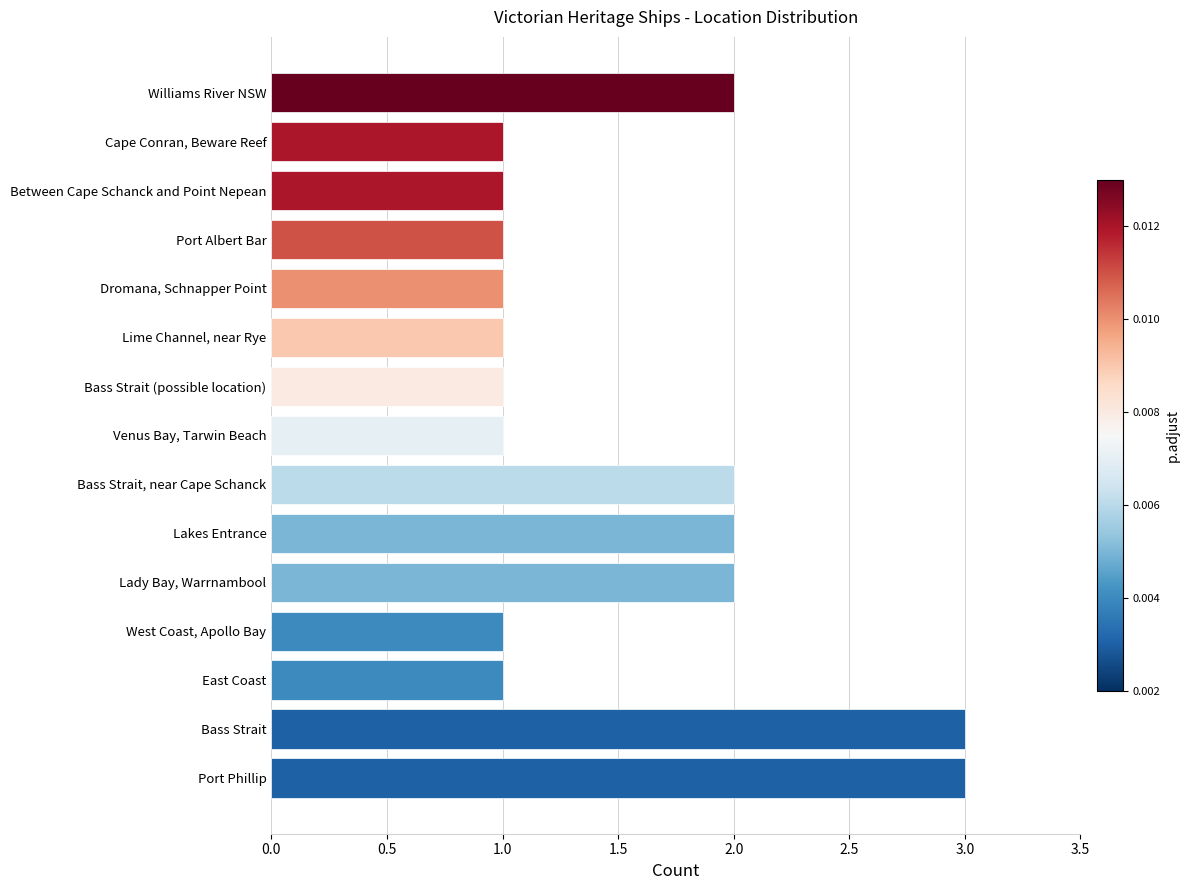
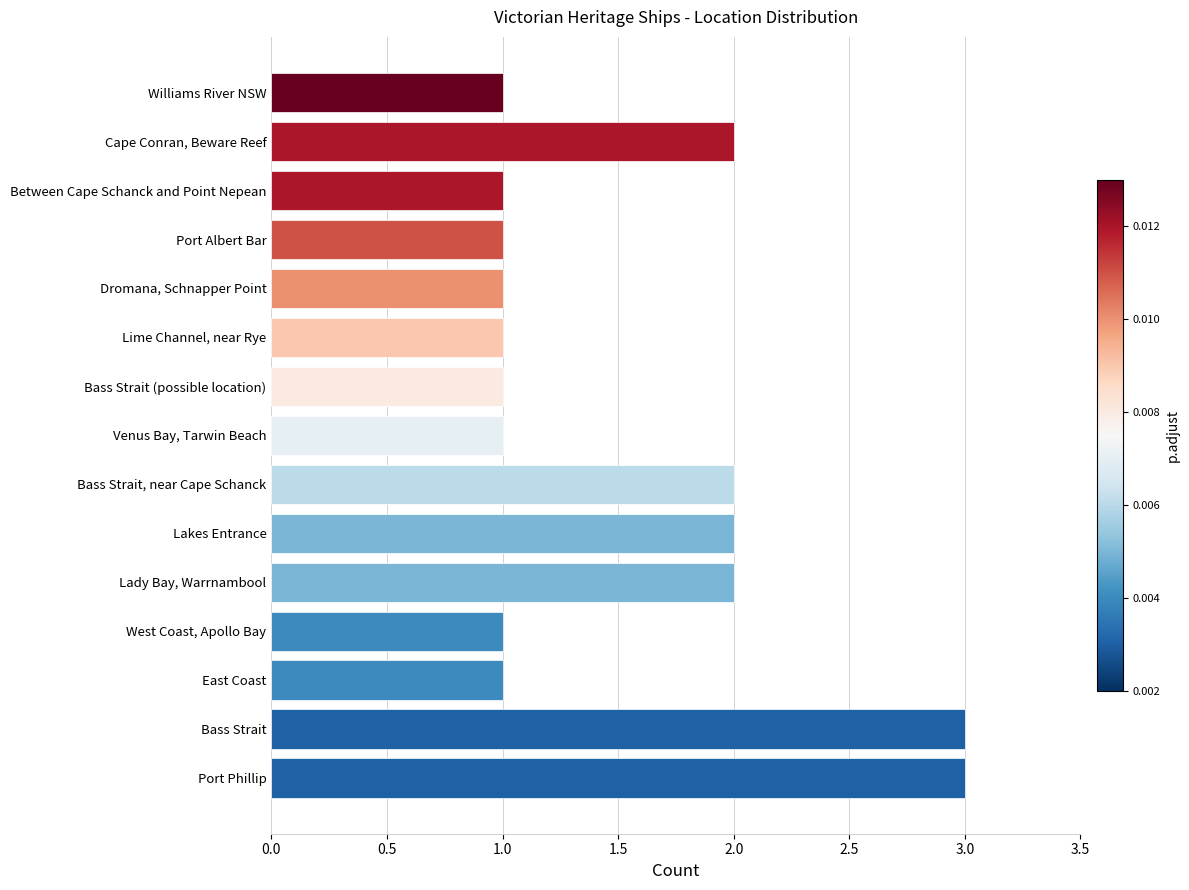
  {
-   "Williams River NSW": 2,
-   "Cape Conran, Beware Reef": 1,
+   "Williams River NSW": 1,
+   "Cape Conran, Beware Reef": 2,
    "Between Cape Schanck and Point Nepean": 1,
    "Port Albert Bar": 1,
    "Dromana, Schnapper Point": 1,
    "Lime Channel, near Rye": 1,
    "Bass Strait (possible location)": 1,
    "Venus Bay, Tarwin Beach": 1,
    "Bass Strait, near Cape Schanck": 2,
    "Lakes Entrance": 2,
    "Lady Bay, Warrnambool": 2,
    "West Coast, Apollo Bay": 1,
    "East Coast": 1,
    "Bass Strait": 3,
    "Port Phillip": 3
  }
